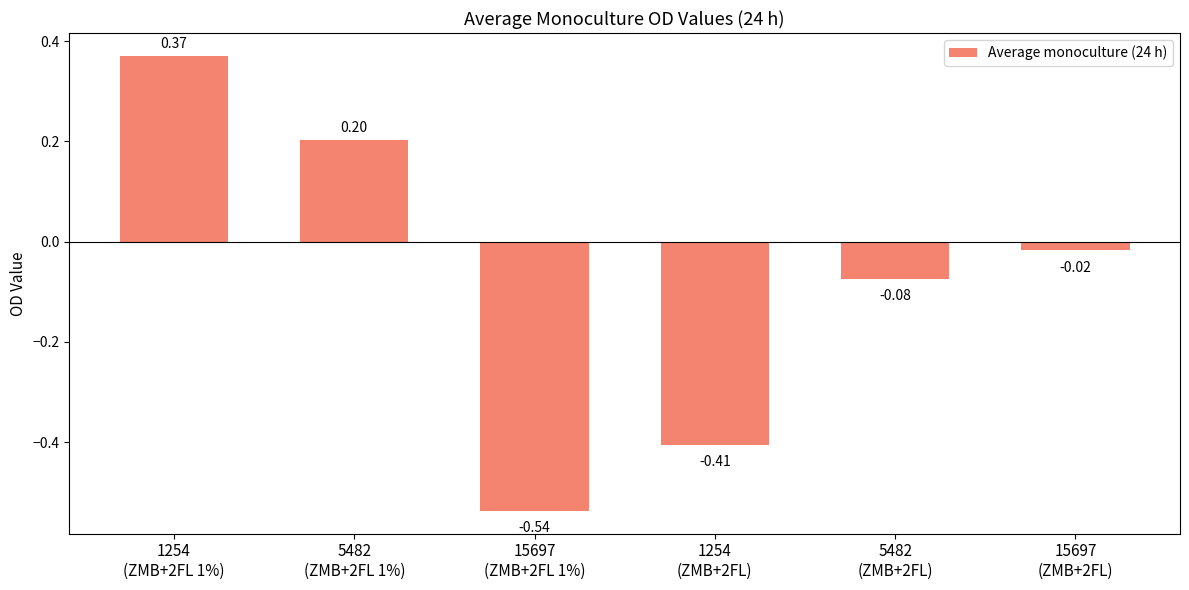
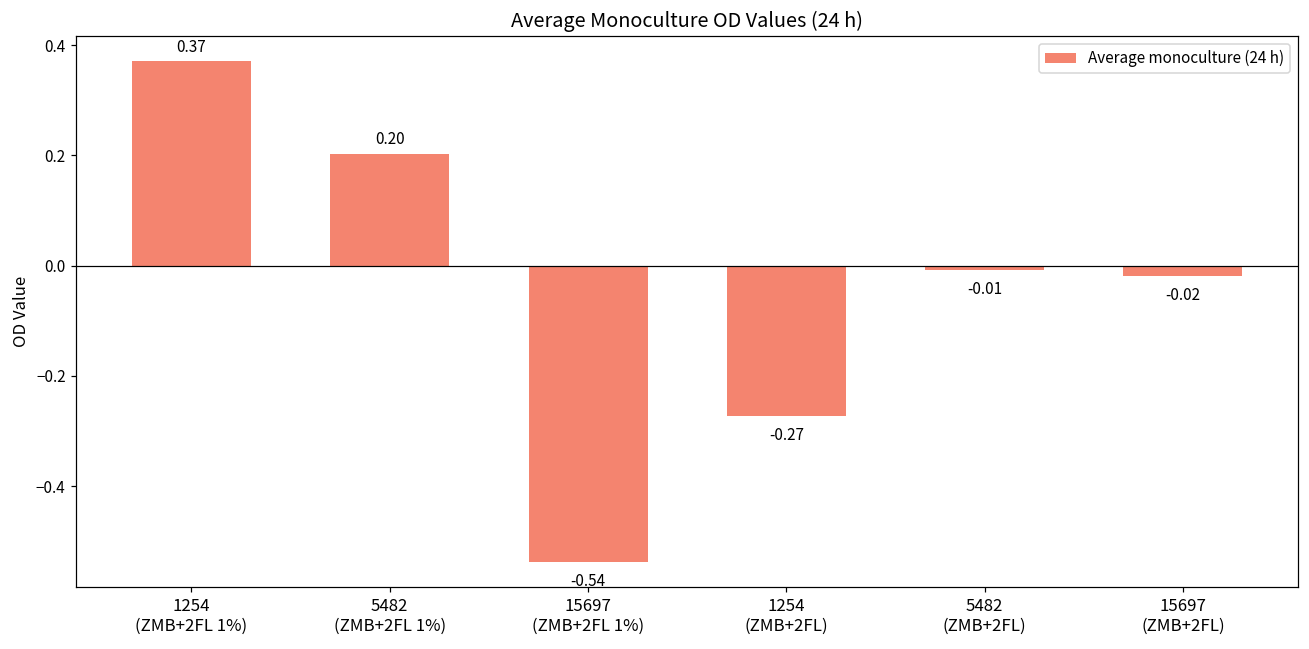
  {
    "1254 (ZMB+2FL 1%)": 0.37,
    "5482 (ZMB+2FL 1%)": 0.20,
    "15697 (ZMB+2FL 1%)": -0.54,
-   "1254 (ZMB+2FL)": -0.41,
-   "5482 (ZMB+2FL)": -0.08,
+   "1254 (ZMB+2FL)": -0.27,
+   "5482 (ZMB+2FL)": -0.01,
    "15697 (ZMB+2FL)": -0.02
  }
